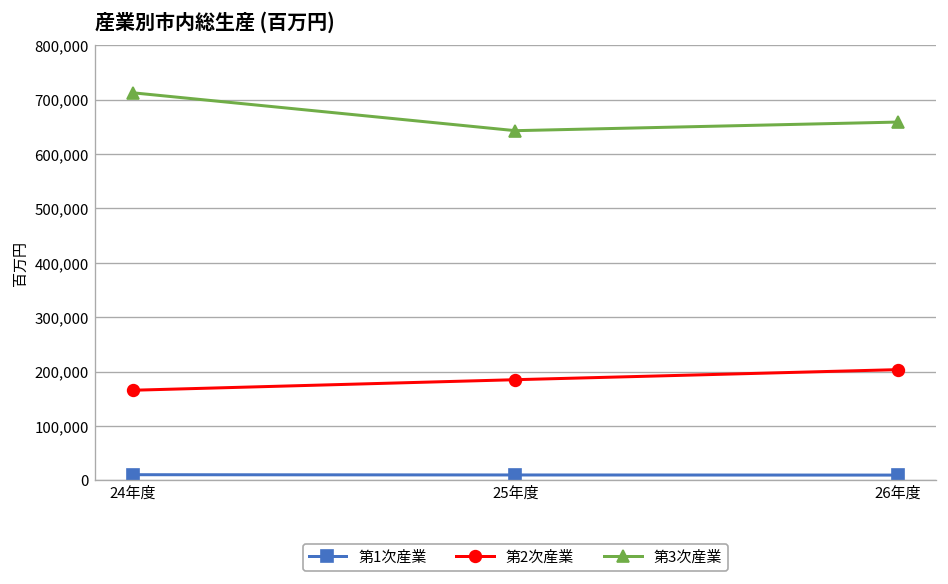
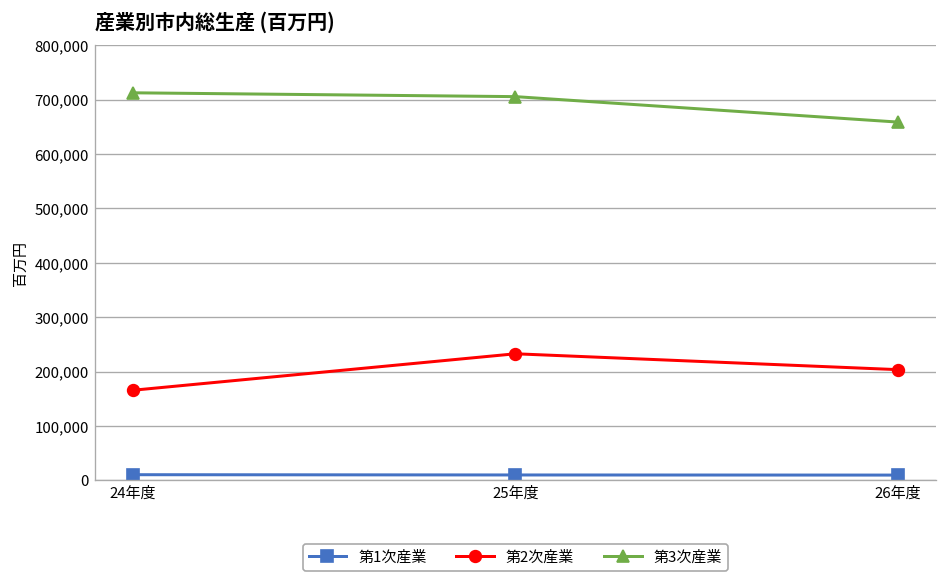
  {
    "第1次産業": {
      "24年度": "10,000",
      "25年度": "10,000",
      "26年度": "10,000"
    },
    "第2次産業": {
      "24年度": "170,000",
-     "25年度": "190,000",
+     "25年度": "230,000",
      "26年度": "200,000"
    },
    "第3次産業": {
      "24年度": "710,000",
-     "25年度": "640,000",
+     "25年度": "710,000",
      "26年度": "660,000"
    }
  }
